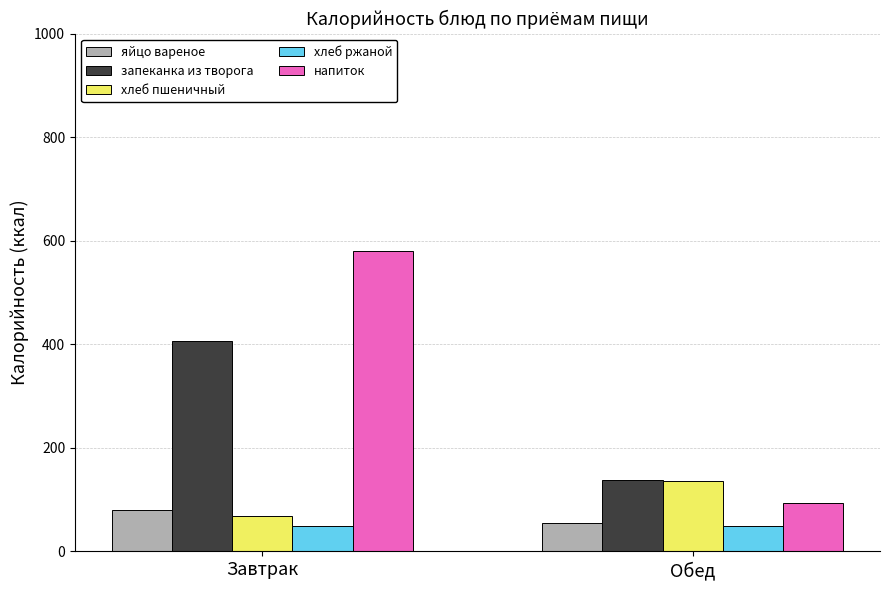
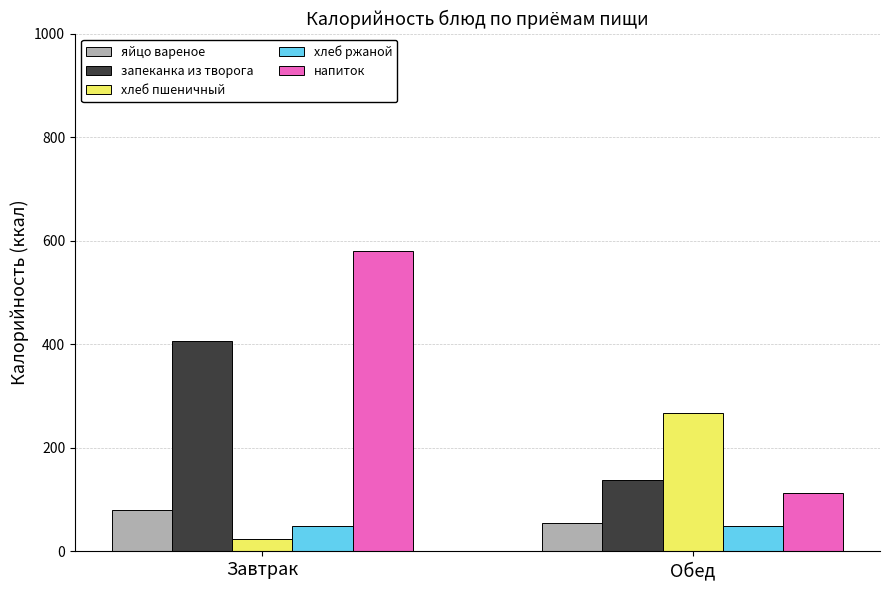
  {
    "яйцо вареное": {
      "Завтрак": 80,
      "Обед": 50
    },
    "запеканка из творога": {
      "Завтрак": 410,
      "Обед": 140
    },
    "хлеб пшеничный": {
-     "Завтрак": 70,
-     "Обед": 140
+     "Завтрак": 20,
+     "Обед": 270
    },
    "хлеб ржаной": {
      "Завтрак": 50,
      "Обед": 50
    },
    "напиток": {
      "Завтрак": 580,
-     "Обед": 90
+     "Обед": 110
    }
  }
